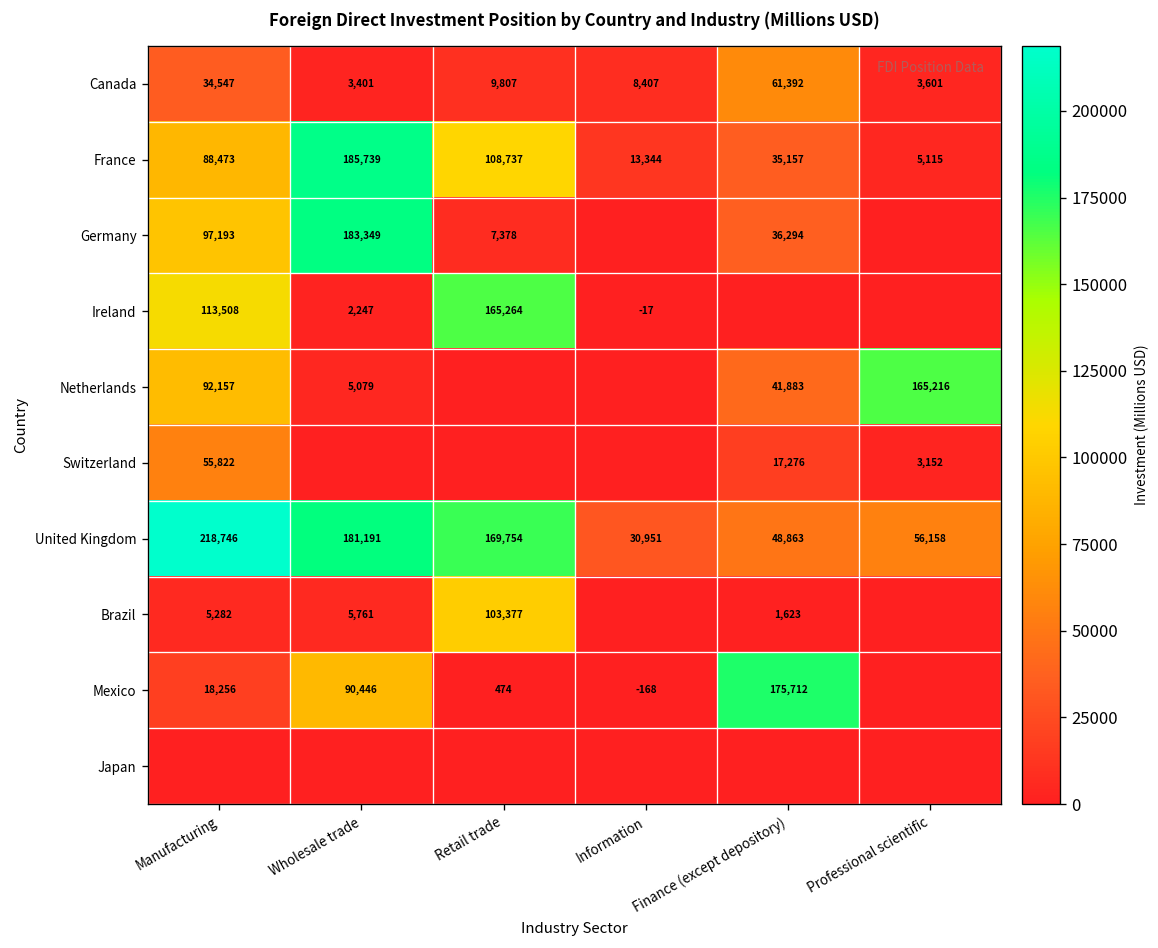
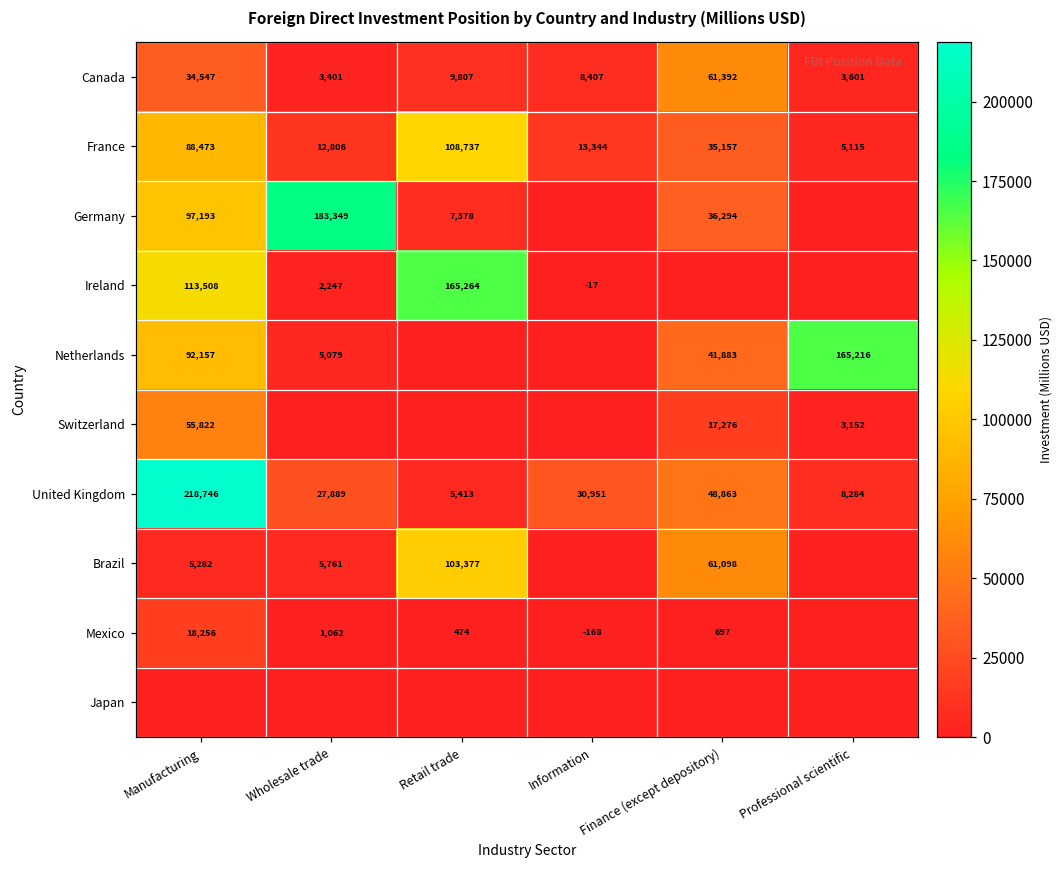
  {
    "Canada": {
      "Manufacturing": "34,547",
      "Wholesale trade": "3,401",
      "Retail trade": "9,807",
      "Information": "8,407",
      "Finance (except depository)": "61,392"
    },
    "France": {
      "Manufacturing": "88,473",
-     "Wholesale trade": "185,739",
+     "Wholesale trade": "12,806",
      "Retail trade": "108,737",
      "Information": "13,344",
      "Finance (except depository)": "35,157",
      "Professional scientific": "5,115"
    },
    "Germany": {
      "Manufacturing": "97,193",
      "Wholesale trade": "183,349",
      "Retail trade": "7,378",
      "Finance (except depository)": "36,294"
    },
    "Ireland": {
      "Manufacturing": "113,508",
      "Wholesale trade": "2,247",
      "Retail trade": "165,264",
      "Information": "-17"
    },
    "Netherlands": {
      "Manufacturing": "92,157",
      "Wholesale trade": "5,079",
      "Finance (except depository)": "41,883",
      "Professional scientific": "165,216"
    },
    "Switzerland": {
      "Manufacturing": "55,822",
      "Finance (except depository)": "17,276",
      "Professional scientific": "3,152"
    },
    "United Kingdom": {
      "Manufacturing": "218,746",
-     "Wholesale trade": "181,191",
-     "Retail trade": "169,754",
+     "Wholesale trade": "27,889",
+     "Retail trade": "5,413",
      "Information": "30,951",
      "Finance (except depository)": "48,863",
-     "Professional scientific": "56,158"
+     "Professional scientific": "8,284"
    },
    "Brazil": {
      "Manufacturing": "5,282",
      "Wholesale trade": "5,761",
      "Retail trade": "103,377",
-     "Finance (except depository)": "1,623"
+     "Finance (except depository)": "61,098"
    },
    "Mexico": {
      "Manufacturing": "18,256",
-     "Wholesale trade": "90,446",
+     "Wholesale trade": "1,062",
      "Retail trade": "474",
      "Information": "-168",
-     "Finance (except depository)": "175,712"
+     "Finance (except depository)": "697"
    }
  }
